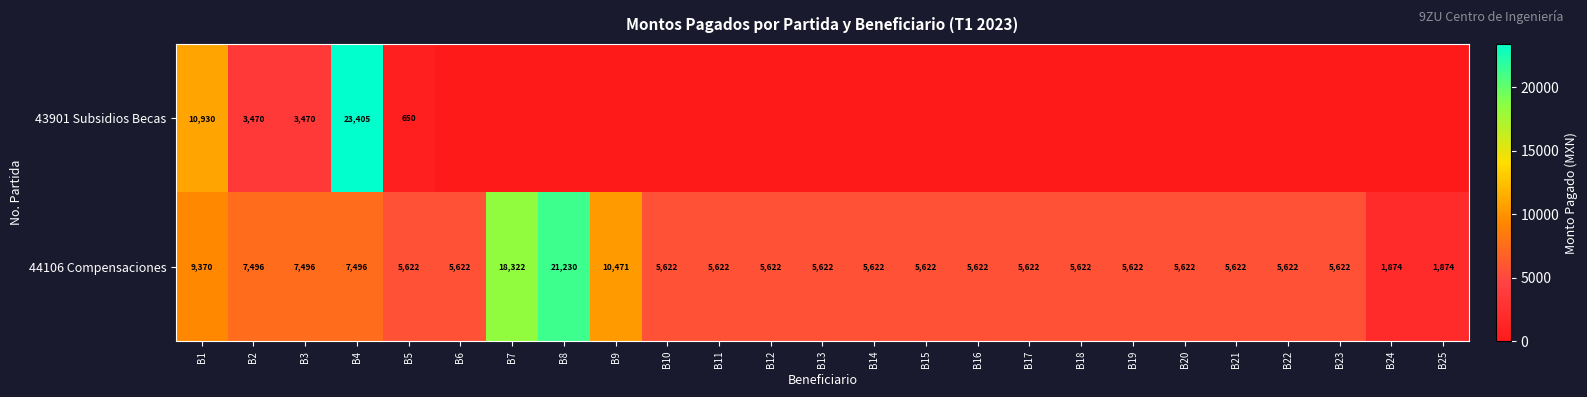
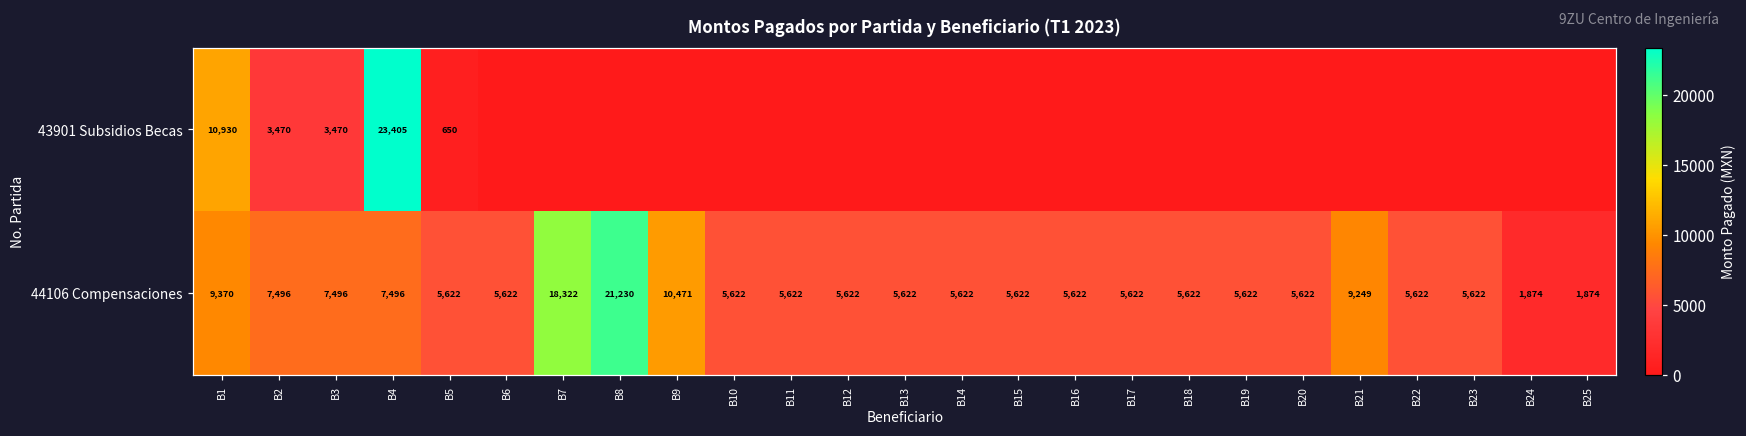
  {
    "43901 Subsidios Becas": {
      "B1": "10,930",
      "B2": "3,470",
      "B3": "3,470",
      "B4": "23,405",
      "B5": "650"
    },
    "44106 Compensaciones": {
      "B1": "9,370",
      "B2": "7,496",
      "B3": "7,496",
      "B4": "7,496",
      "B5": "5,622",
      "B6": "5,622",
      "B7": "18,322",
      "B8": "21,230",
      "B9": "10,471",
      "B10": "5,622",
      "B11": "5,622",
      "B12": "5,622",
      "B13": "5,622",
      "B14": "5,622",
      "B15": "5,622",
      "B16": "5,622",
      "B17": "5,622",
      "B18": "5,622",
      "B19": "5,622",
      "B20": "5,622",
-     "B21": "5,622",
+     "B21": "9,249",
      "B22": "5,622",
      "B23": "5,622",
      "B24": "1,874",
      "B25": "1,874"
    }
  }
